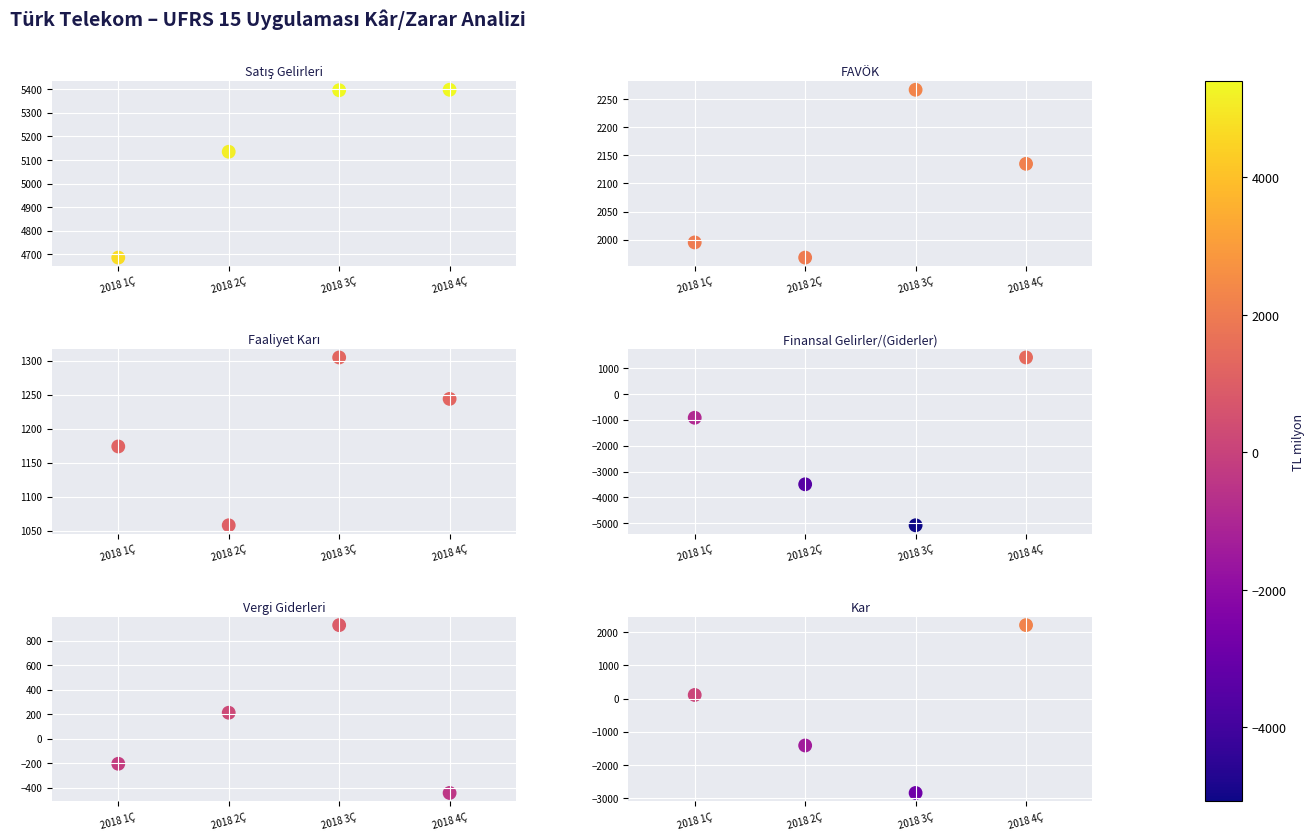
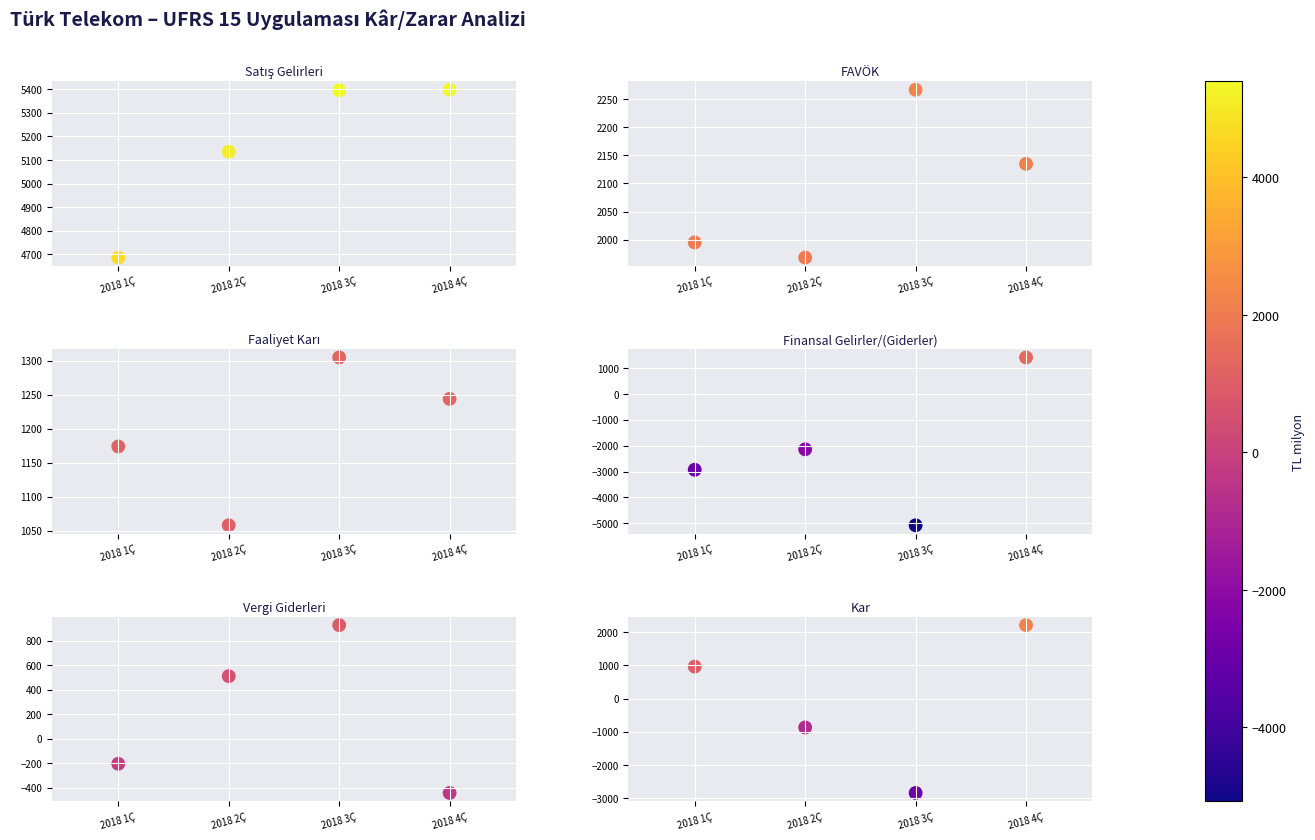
  {
    "Finansal Gelirler/(Giderler)": {
-     "2018 1Ç": -900,
-     "2018 2Ç": -3500
+     "2018 1Ç": -2900,
+     "2018 2Ç": -2100
    },
    "Vergi Giderleri": {
-     "2018 2Ç": 210
+     "2018 2Ç": 510
    },
    "Kar": {
-     "2018 1Ç": 100,
-     "2018 2Ç": -1400
+     "2018 1Ç": 1000,
+     "2018 2Ç": -900
    }
  }
